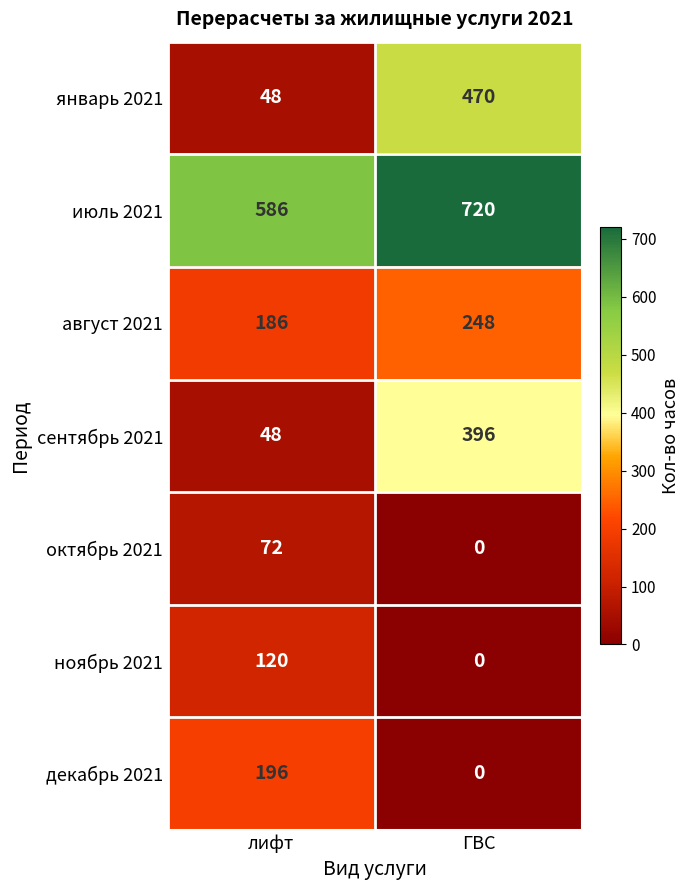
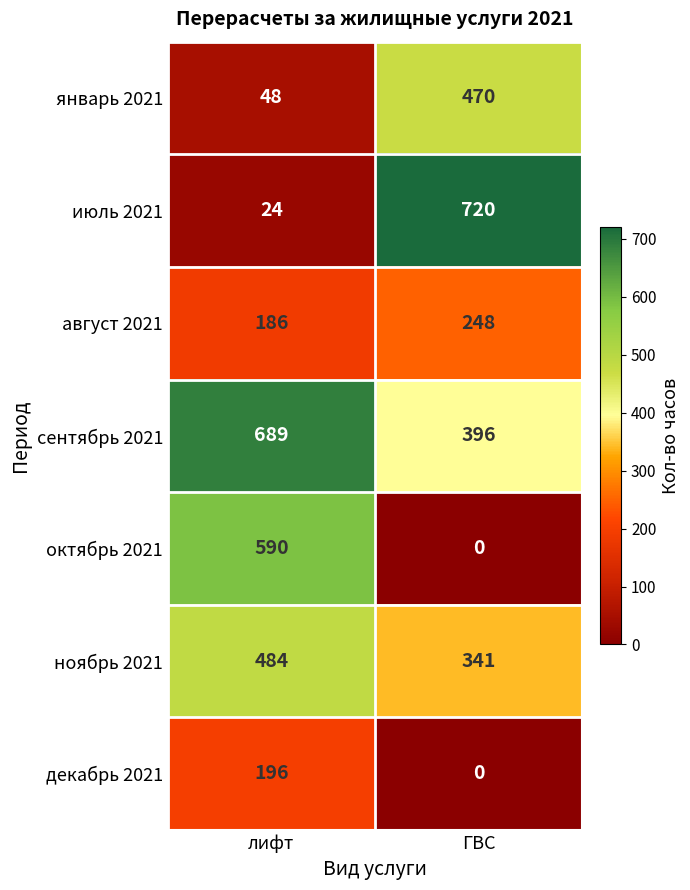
  {
    "январь 2021": {
      "лифт": 48,
      "ГВС": 470
    },
    "июль 2021": {
-     "лифт": 586,
+     "лифт": 24,
      "ГВС": 720
    },
    "август 2021": {
      "лифт": 186,
      "ГВС": 248
    },
    "сентябрь 2021": {
-     "лифт": 48,
+     "лифт": 689,
      "ГВС": 396
    },
    "октябрь 2021": {
-     "лифт": 72,
+     "лифт": 590,
      "ГВС": 0
    },
    "ноябрь 2021": {
-     "лифт": 120,
-     "ГВС": 0
+     "лифт": 484,
+     "ГВС": 341
    },
    "декабрь 2021": {
      "лифт": 196,
      "ГВС": 0
    }
  }
